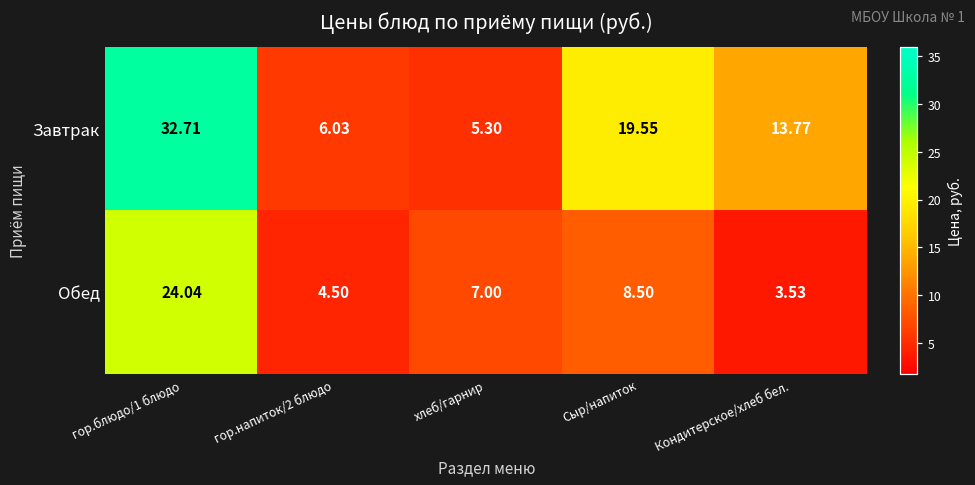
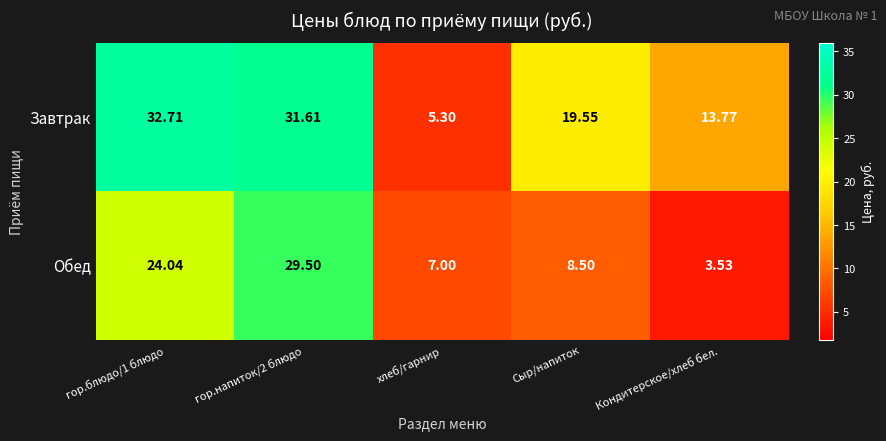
  {
    "Завтрак": {
      "гор.блюдо/1 блюдо": 32.71,
-     "гор.напиток/2 блюдо": 6.03,
+     "гор.напиток/2 блюдо": 31.61,
      "хлеб/гарнир": 5.30,
      "Сыр/напиток": 19.55,
      "Кондитерское/хлеб бел.": 13.77
    },
    "Обед": {
      "гор.блюдо/1 блюдо": 24.04,
-     "гор.напиток/2 блюдо": 4.50,
+     "гор.напиток/2 блюдо": 29.50,
      "хлеб/гарнир": 7.00,
      "Сыр/напиток": 8.50,
      "Кондитерское/хлеб бел.": 3.53
    }
  }
